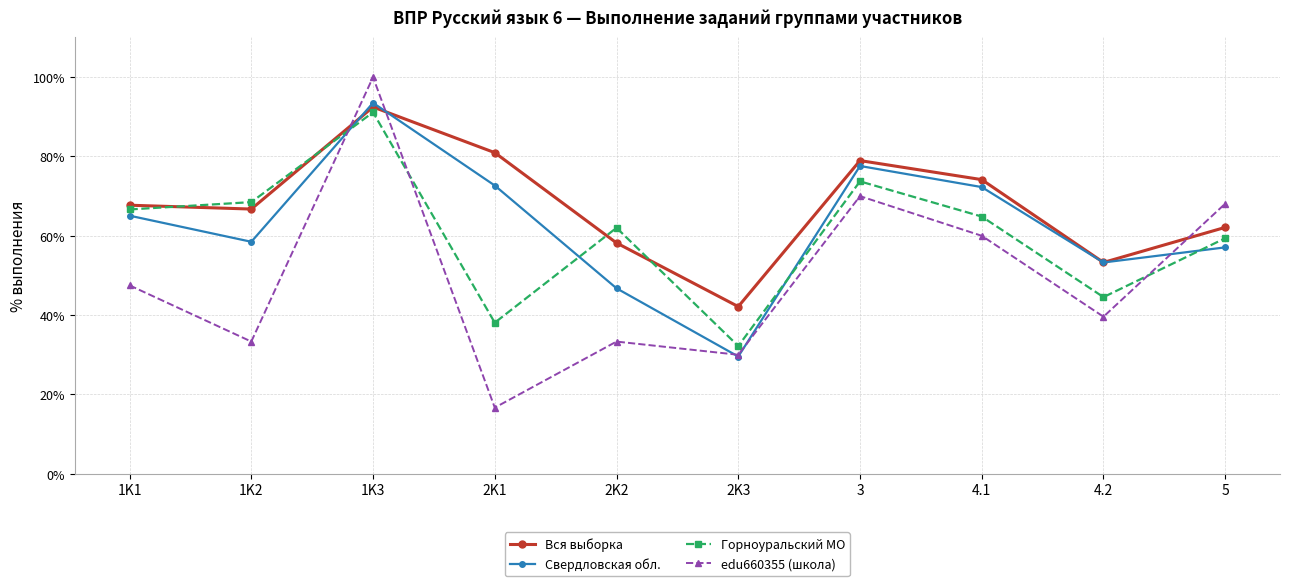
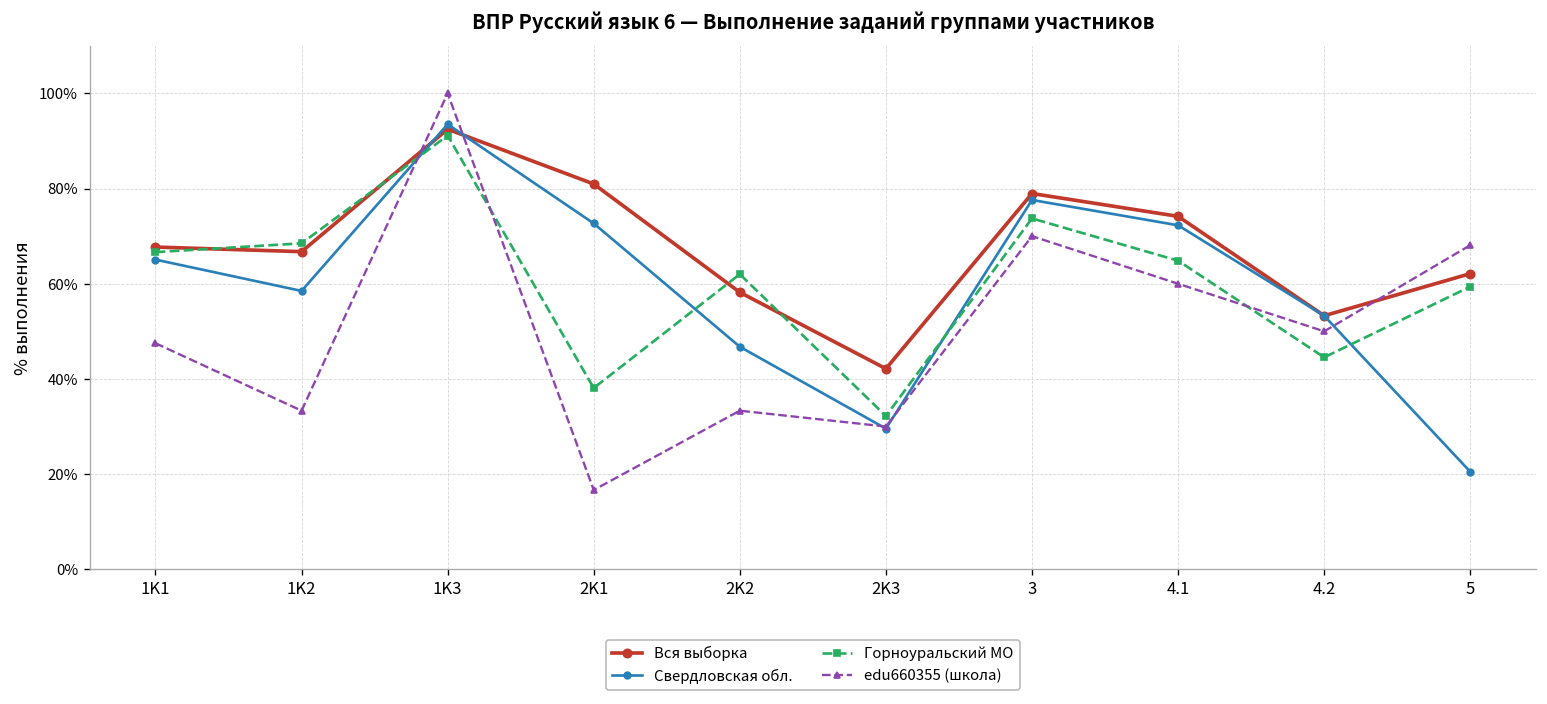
  {
    "Вся выборка": {
      "1K1": "68%",
      "1K2": "67%",
      "1K3": "92%",
      "2K1": "81%",
      "2K2": "58%",
      "2K3": "42%",
      "3": "79%",
      "4.1": "74%",
      "5": "62%"
    },
    "Свердловская обл.": {
      "1K1": "65%",
      "1K2": "58%",
      "1K3": "94%",
      "2K1": "73%",
      "2K2": "47%",
      "3": "78%",
      "4.1": "72%",
-     "5": "57%"
+     "5": "21%"
    },
    "Горноуральский МО": {
      "1K1": "67%",
      "1K2": "68%",
      "1K3": "91%",
      "2K1": "38%",
      "2K2": "62%",
      "2K3": "32%",
      "3": "74%",
      "4.1": "65%",
      "4.2": "45%",
      "5": "59%"
    },
    "edu660355 (школа)": {
      "1K1": "48%",
      "1K2": "33%",
      "1K3": "100%",
      "2K1": "17%",
      "2K2": "33%",
      "3": "70%",
      "4.1": "60%",
-     "4.2": "40%",
+     "4.2": "50%",
      "5": "68%"
    }
  }
